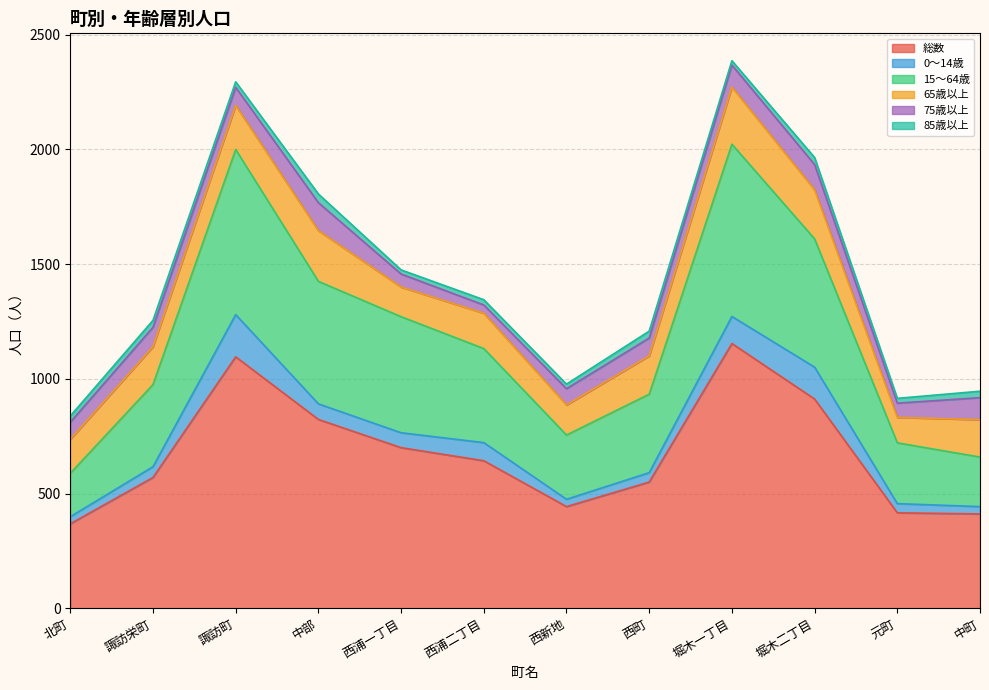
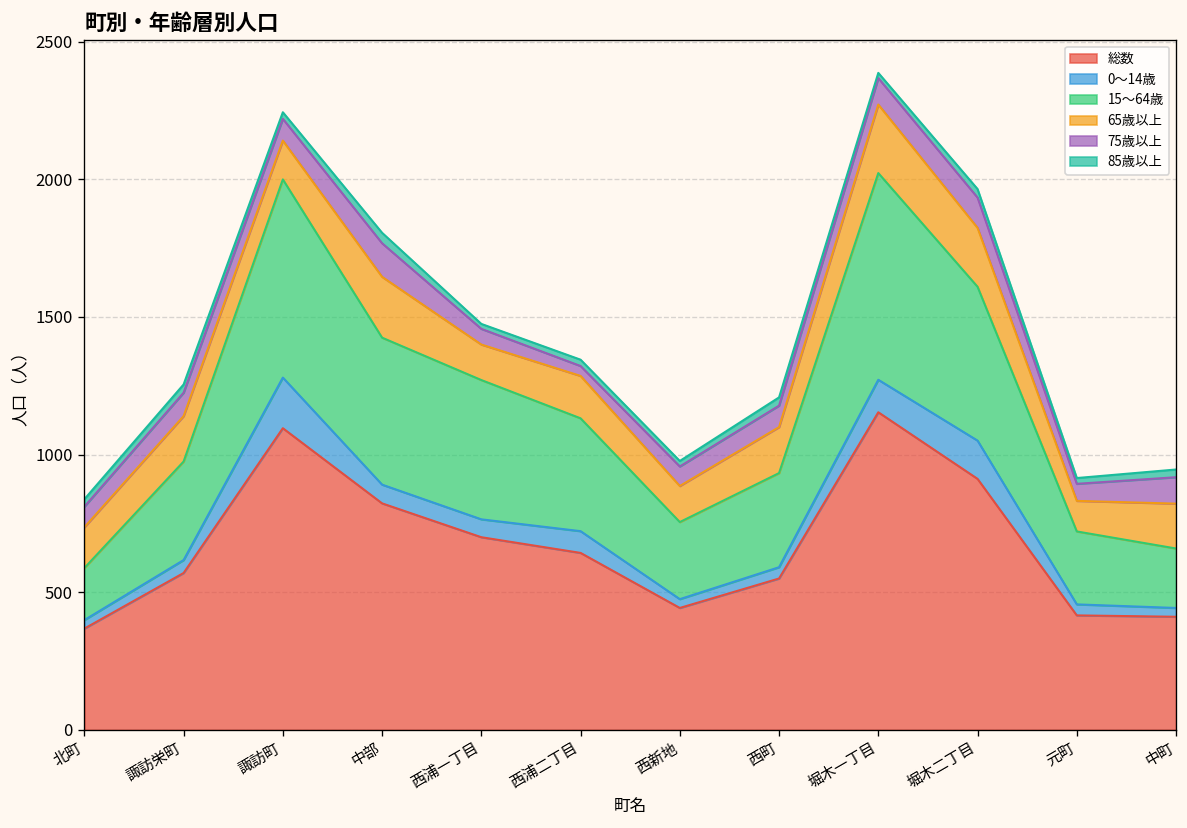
  {
    "総数": {
      "北町": 370,
      "諏訪栄町": 570,
      "諏訪町": 1100,
      "中部": 820,
      "西浦一丁目": 700,
      "西浦二丁目": 640,
      "西新地": 440,
      "西町": 550,
      "堀木一丁目": 1150,
      "堀木二丁目": 910,
      "元町": 420,
      "中町": 410
    },
    "0～14歳": {
      "北町": 30,
      "諏訪栄町": 50,
      "諏訪町": 180,
      "中部": 70,
      "西浦一丁目": 70,
      "西浦二丁目": 80,
      "西新地": 30,
      "西町": 40,
      "堀木一丁目": 120,
      "堀木二丁目": 140,
      "元町": 40,
      "中町": 30
    },
    "65歳以上": {
      "北町": 150,
      "諏訪栄町": 170,
-     "諏訪町": 190,
+     "諏訪町": 140,
      "中部": 220,
      "西浦一丁目": 130,
      "西浦二丁目": 150,
      "西新地": 130,
      "西町": 170,
      "堀木一丁目": 250,
      "堀木二丁目": 210,
      "元町": 110,
      "中町": 160
    },
    "75歳以上": {
      "北町": 80,
      "諏訪栄町": 90,
      "諏訪町": 80,
      "中部": 120,
      "西浦一丁目": 60,
      "西浦二丁目": 40,
      "西新地": 70,
      "西町": 80,
      "堀木一丁目": 100,
      "堀木二丁目": 110,
      "元町": 60,
      "中町": 100
    }
  }
